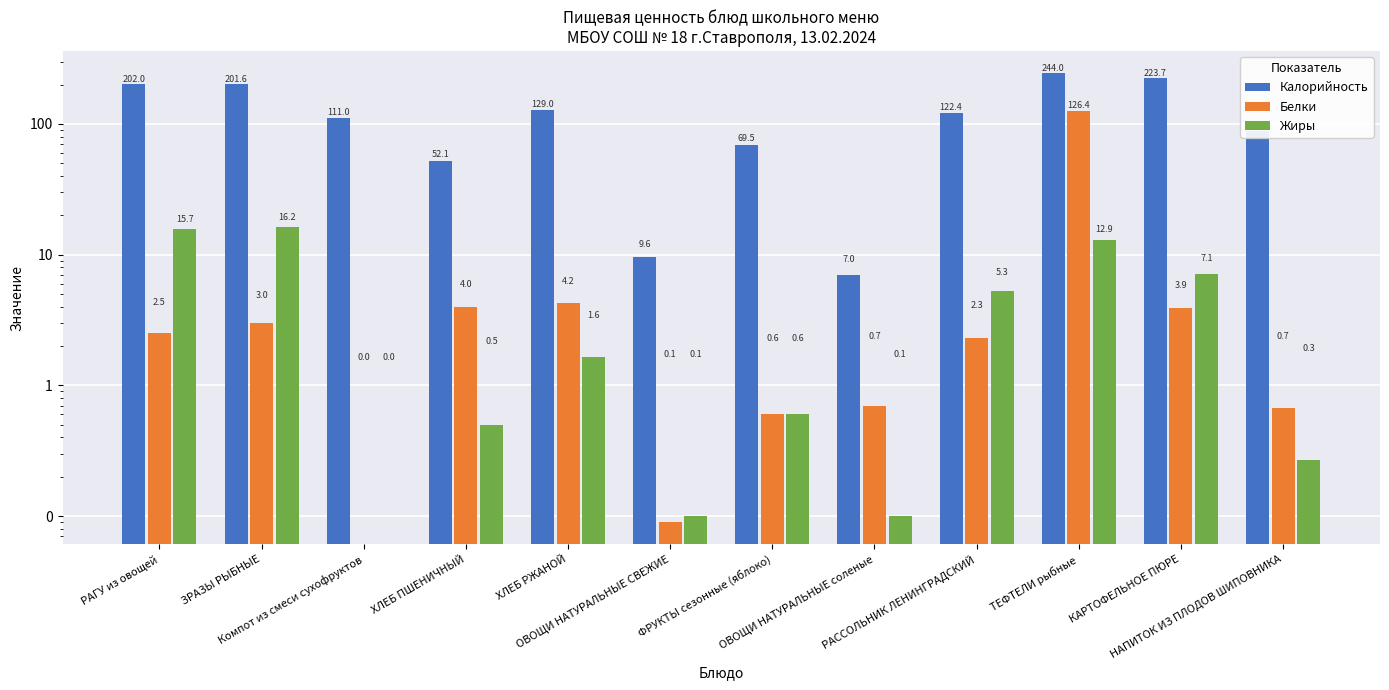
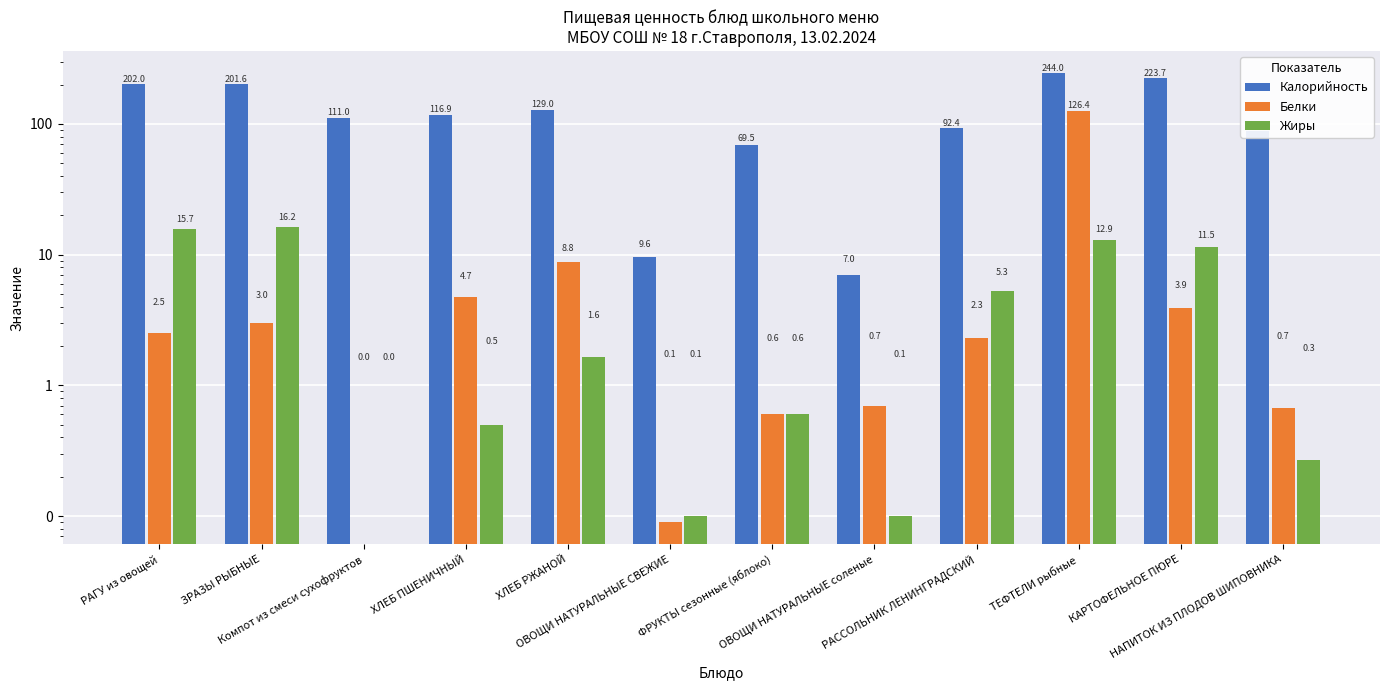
  {
    "Калорийность": {
      "РАГУ из овощей": 202.0,
      "ЗРАЗЫ РЫБНЫЕ": 201.6,
      "Компот из смеси сухофруктов": 111.0,
-     "ХЛЕБ ПШЕНИЧНЫЙ": 52.1,
+     "ХЛЕБ ПШЕНИЧНЫЙ": 116.9,
      "ХЛЕБ РЖАНОЙ": 129.0,
      "ОВОЩИ НАТУРАЛЬНЫЕ СВЕЖИЕ": 9.6,
      "ФРУКТЫ сезонные (яблоко)": 69.5,
      "ОВОЩИ НАТУРАЛЬНЫЕ соленые": 7.0,
-     "РАССОЛЬНИК ЛЕНИНГРАДСКИЙ": 122.4,
+     "РАССОЛЬНИК ЛЕНИНГРАДСКИЙ": 92.4,
      "ТЕФТЕЛИ рыбные": 244.0,
      "КАРТОФЕЛЬНОЕ ПЮРЕ": 223.7
    },
    "Белки": {
      "ЗРАЗЫ РЫБНЫЕ": 3.0,
-     "ХЛЕБ ПШЕНИЧНЫЙ": 4.0,
-     "ХЛЕБ РЖАНОЙ": 4.2,
+     "ХЛЕБ ПШЕНИЧНЫЙ": 4.7,
+     "ХЛЕБ РЖАНОЙ": 8.8,
      "ТЕФТЕЛИ рыбные": 126.4,
      "КАРТОФЕЛЬНОЕ ПЮРЕ": 3.9
    },
    "Жиры": {
      "РАГУ из овощей": 15.7,
      "ЗРАЗЫ РЫБНЫЕ": 16.2,
      "РАССОЛЬНИК ЛЕНИНГРАДСКИЙ": 5.3,
      "ТЕФТЕЛИ рыбные": 12.9,
-     "КАРТОФЕЛЬНОЕ ПЮРЕ": 7.1
+     "КАРТОФЕЛЬНОЕ ПЮРЕ": 11.5
    }
  }
